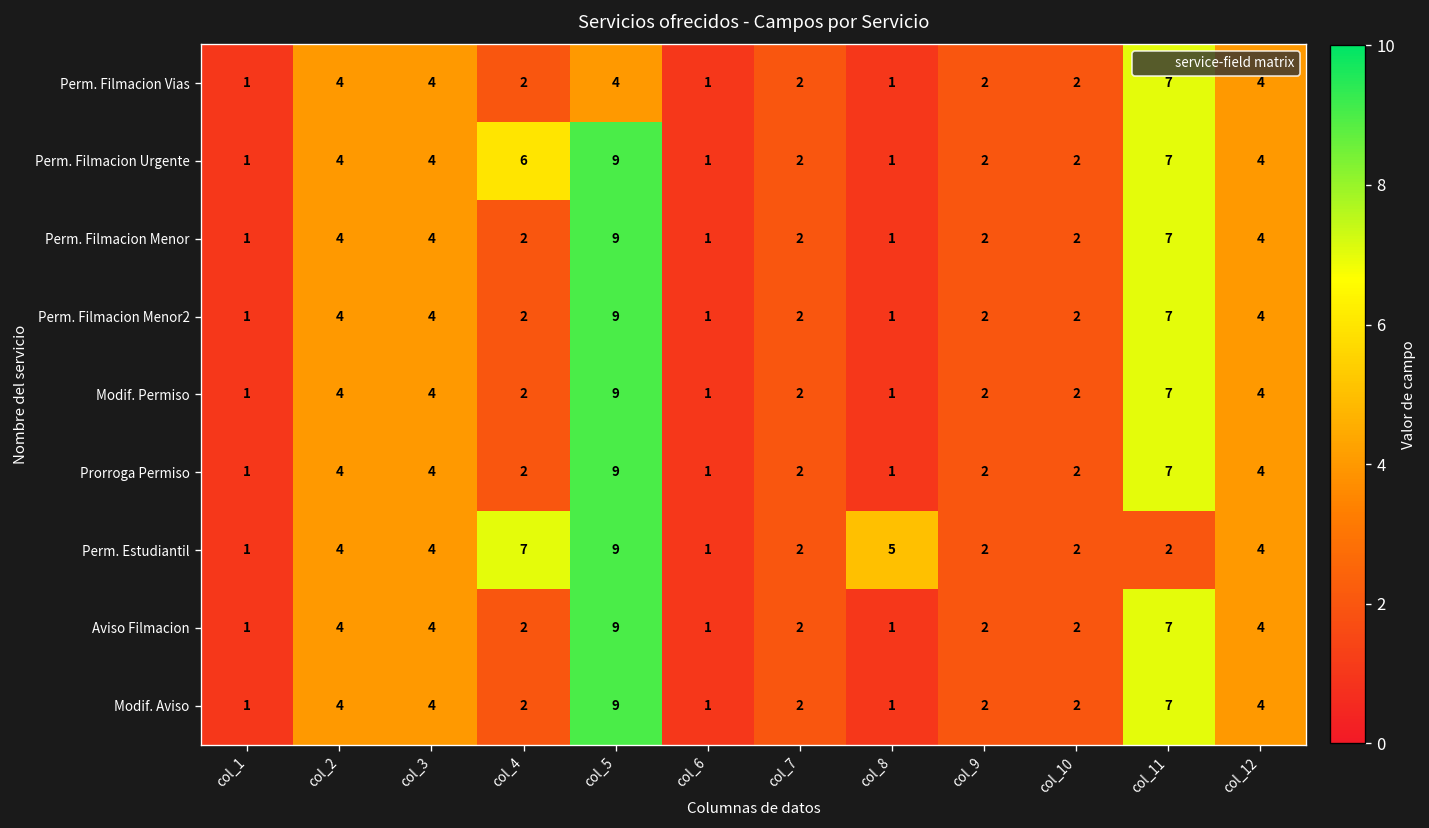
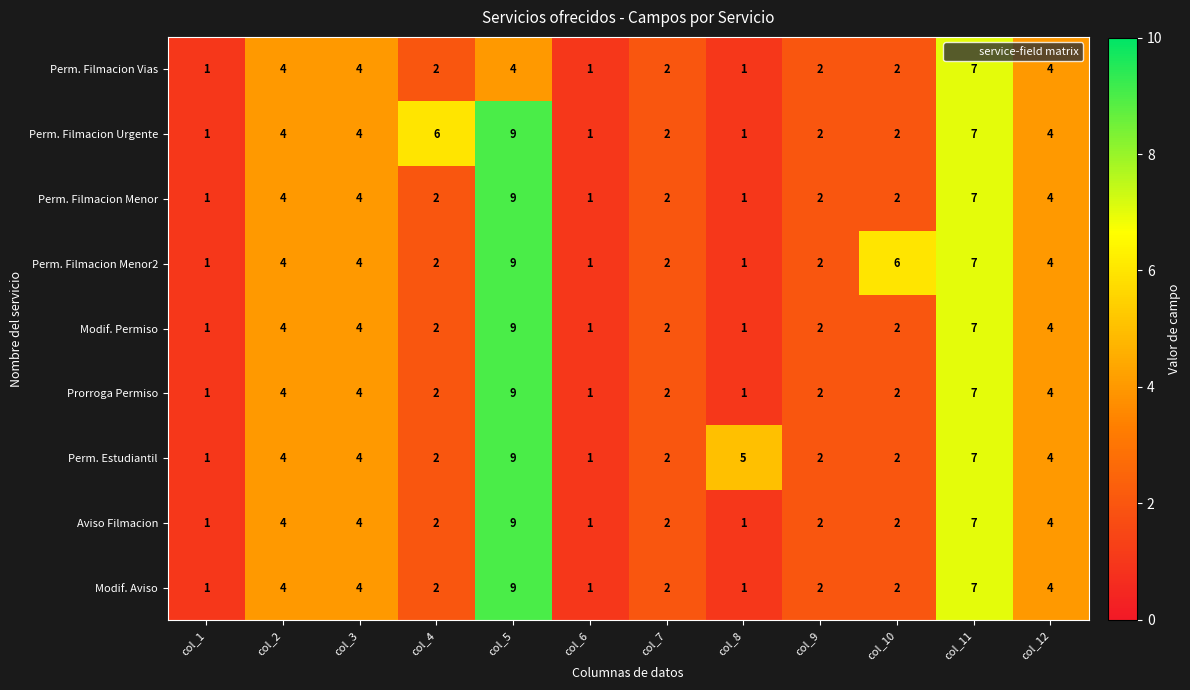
  {
    "Perm. Filmacion Vias": {
      "col_1": 1,
      "col_2": 4,
      "col_3": 4,
      "col_4": 2,
      "col_5": 4,
      "col_6": 1,
      "col_7": 2,
      "col_8": 1,
      "col_9": 2,
      "col_10": 2,
      "col_11": 7,
      "col_12": 4
    },
    "Perm. Filmacion Urgente": {
      "col_1": 1,
      "col_2": 4,
      "col_3": 4,
      "col_4": 6,
      "col_5": 9,
      "col_6": 1,
      "col_7": 2,
      "col_8": 1,
      "col_9": 2,
      "col_10": 2,
      "col_11": 7,
      "col_12": 4
    },
    "Perm. Filmacion Menor": {
      "col_1": 1,
      "col_2": 4,
      "col_3": 4,
      "col_4": 2,
      "col_5": 9,
      "col_6": 1,
      "col_7": 2,
      "col_8": 1,
      "col_9": 2,
      "col_10": 2,
      "col_11": 7,
      "col_12": 4
    },
    "Perm. Filmacion Menor2": {
      "col_1": 1,
      "col_2": 4,
      "col_3": 4,
      "col_4": 2,
      "col_5": 9,
      "col_6": 1,
      "col_7": 2,
      "col_8": 1,
      "col_9": 2,
-     "col_10": 2,
+     "col_10": 6,
      "col_11": 7,
      "col_12": 4
    },
    "Modif. Permiso": {
      "col_1": 1,
      "col_2": 4,
      "col_3": 4,
      "col_4": 2,
      "col_5": 9,
      "col_6": 1,
      "col_7": 2,
      "col_8": 1,
      "col_9": 2,
      "col_10": 2,
      "col_11": 7,
      "col_12": 4
    },
    "Prorroga Permiso": {
      "col_1": 1,
      "col_2": 4,
      "col_3": 4,
      "col_4": 2,
      "col_5": 9,
      "col_6": 1,
      "col_7": 2,
      "col_8": 1,
      "col_9": 2,
      "col_10": 2,
      "col_11": 7,
      "col_12": 4
    },
    "Perm. Estudiantil": {
      "col_1": 1,
      "col_2": 4,
      "col_3": 4,
-     "col_4": 7,
+     "col_4": 2,
      "col_5": 9,
      "col_6": 1,
      "col_7": 2,
      "col_8": 5,
      "col_9": 2,
      "col_10": 2,
-     "col_11": 2,
+     "col_11": 7,
      "col_12": 4
    },
    "Aviso Filmacion": {
      "col_1": 1,
      "col_2": 4,
      "col_3": 4,
      "col_4": 2,
      "col_5": 9,
      "col_6": 1,
      "col_7": 2,
      "col_8": 1,
      "col_9": 2,
      "col_10": 2,
      "col_11": 7,
      "col_12": 4
    },
    "Modif. Aviso": {
      "col_1": 1,
      "col_2": 4,
      "col_3": 4,
      "col_4": 2,
      "col_5": 9,
      "col_6": 1,
      "col_7": 2,
      "col_8": 1,
      "col_9": 2,
      "col_10": 2,
      "col_11": 7,
      "col_12": 4
    }
  }
